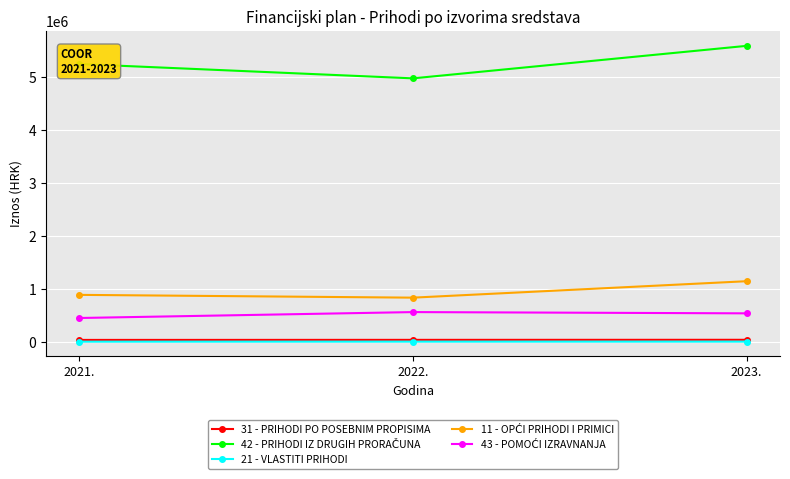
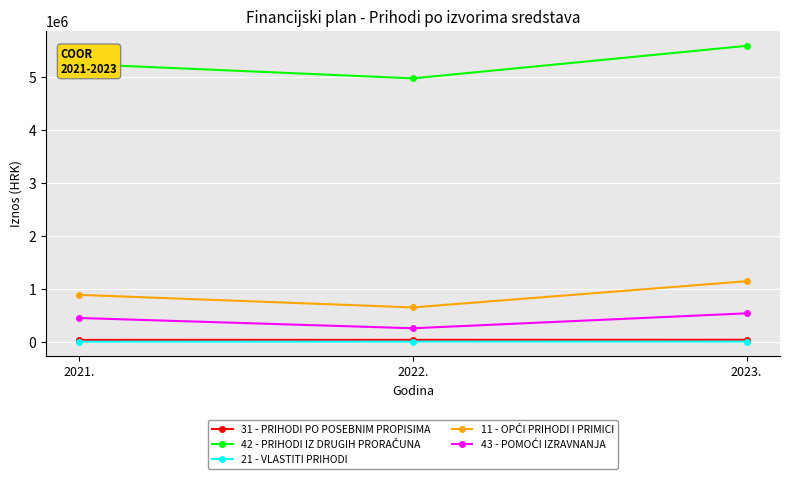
  {
    "42 - PRIHODI IZ DRUGIH PRORAČUNA": {
      "2022.": 5000000,
      "2023.": 5600000
    },
    "11 - OPĆI PRIHODI I PRIMICI": {
      "2021.": 900000,
-     "2022.": 800000,
+     "2022.": 700000,
      "2023.": 1200000
    },
    "43 - POMOĆI IZRAVNANJA": {
      "2021.": 500000,
-     "2022.": 600000,
+     "2022.": 300000,
      "2023.": 500000
    }
  }
